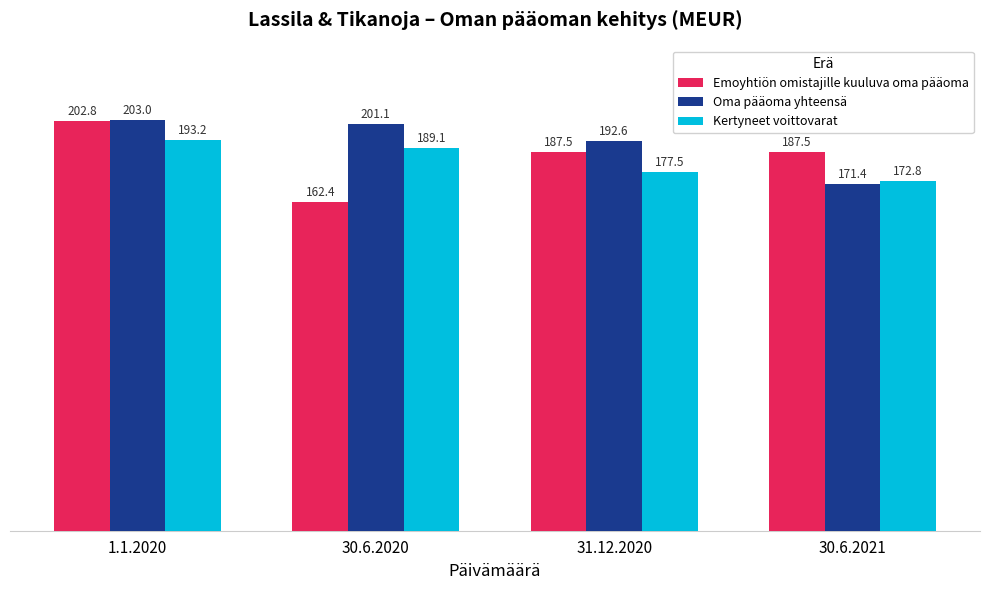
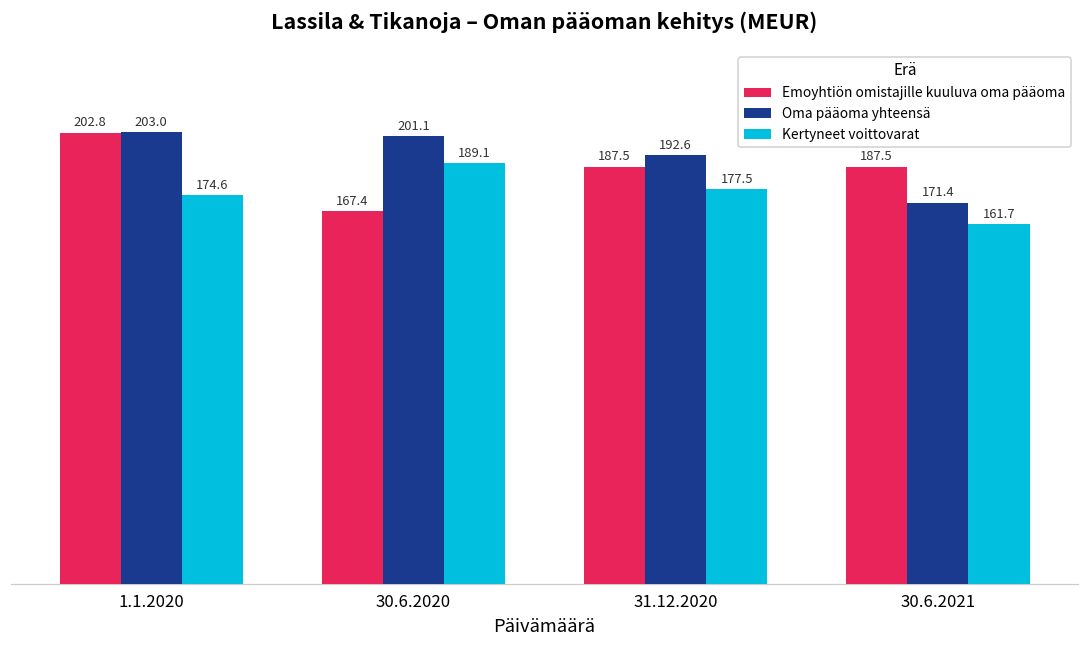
  {
    "Emoyhtiön omistajille kuuluva oma pääoma": {
      "1.1.2020": 202.8,
-     "30.6.2020": 162.4,
+     "30.6.2020": 167.4,
      "31.12.2020": 187.5,
      "30.6.2021": 187.5
    },
    "Oma pääoma yhteensä": {
      "1.1.2020": 203.0,
      "30.6.2020": 201.1,
      "31.12.2020": 192.6,
      "30.6.2021": 171.4
    },
    "Kertyneet voittovarat": {
-     "1.1.2020": 193.2,
+     "1.1.2020": 174.6,
      "30.6.2020": 189.1,
      "31.12.2020": 177.5,
-     "30.6.2021": 172.8
+     "30.6.2021": 161.7
    }
  }
